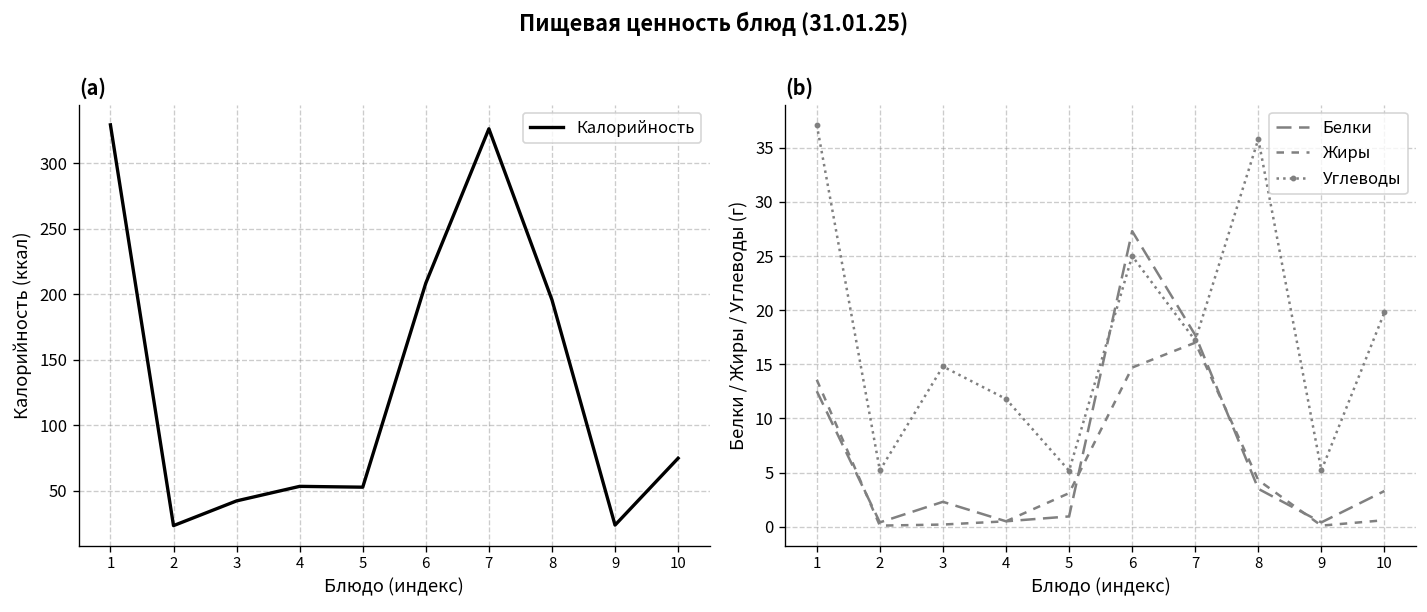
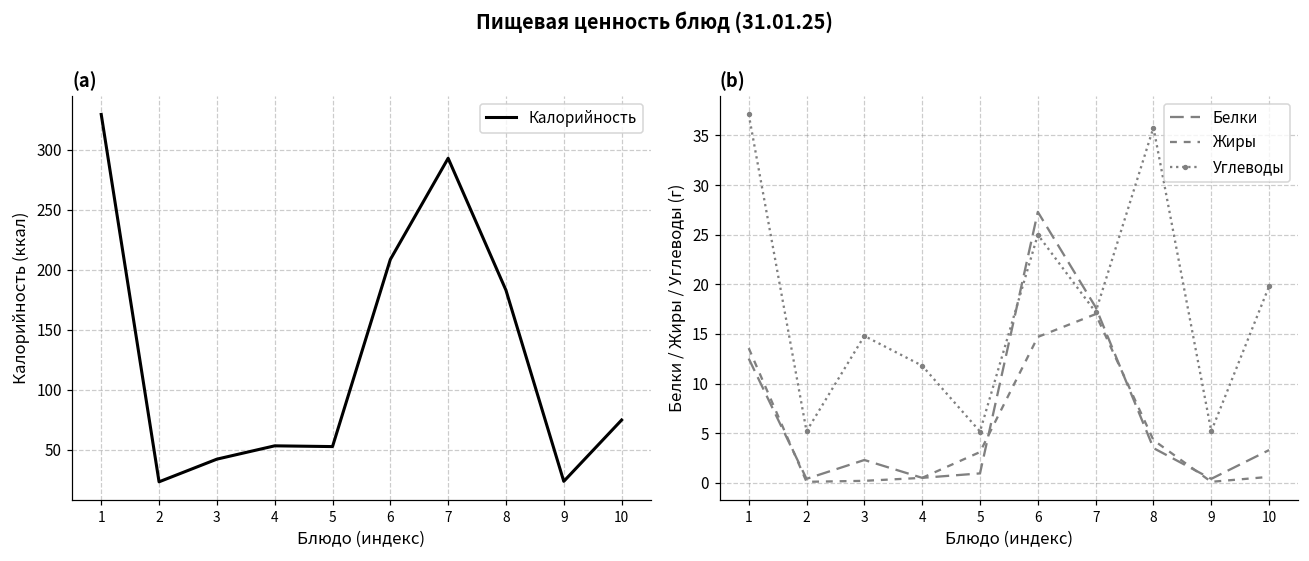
  {
    "(a)": {
      "1": 330,
      "2": 23,
      "3": 42,
      "4": 53,
      "5": 53,
      "6": 209,
-     "7": 327,
-     "8": 196,
+     "7": 293,
+     "8": 183,
      "9": 24,
      "10": 75
    }
  }
